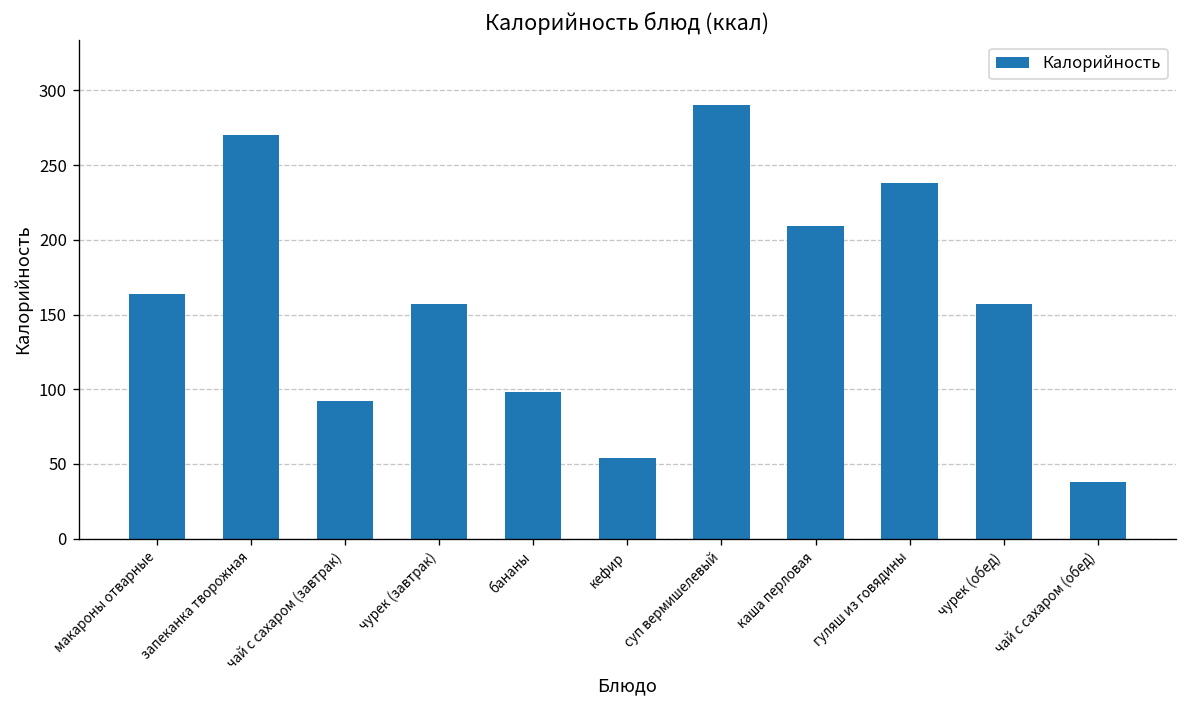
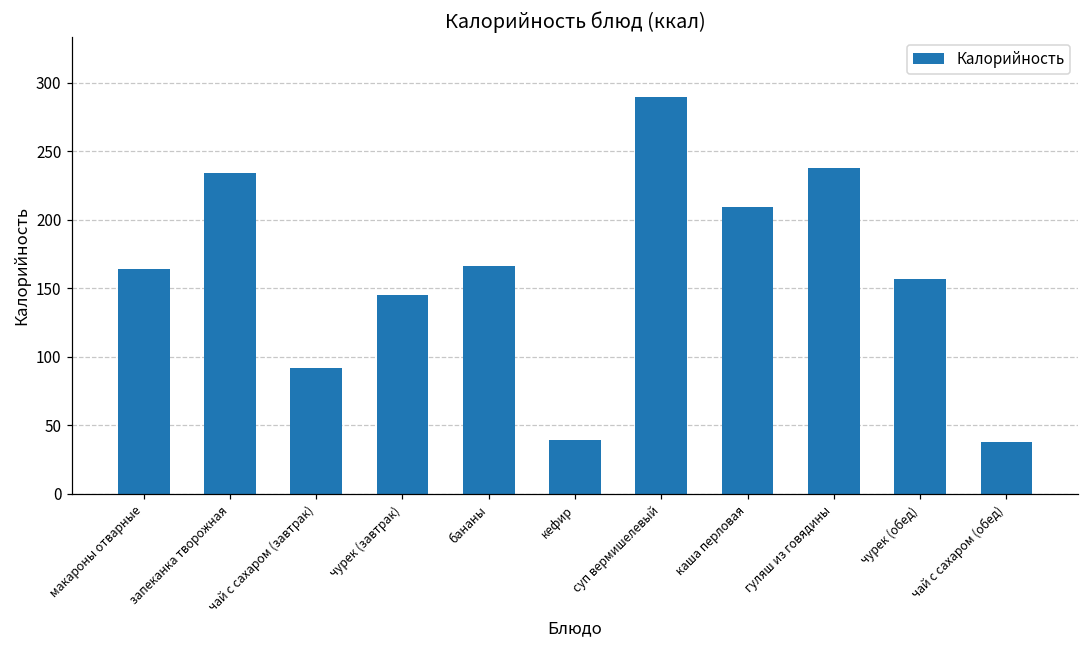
  {
    "макароны отварные": 164,
-   "запеканка творожная": 270,
+   "запеканка творожная": 234,
    "чай с сахаром (завтрак)": 92,
-   "чурек (завтрак)": 157,
-   "бананы": 98,
-   "кефир": 54,
+   "чурек (завтрак)": 145,
+   "бананы": 166,
+   "кефир": 39,
    "суп вермишелевый": 290,
    "каша перловая": 209,
    "гуляш из говядины": 238,
    "чурек (обед)": 157,
    "чай с сахаром (обед)": 38
  }
